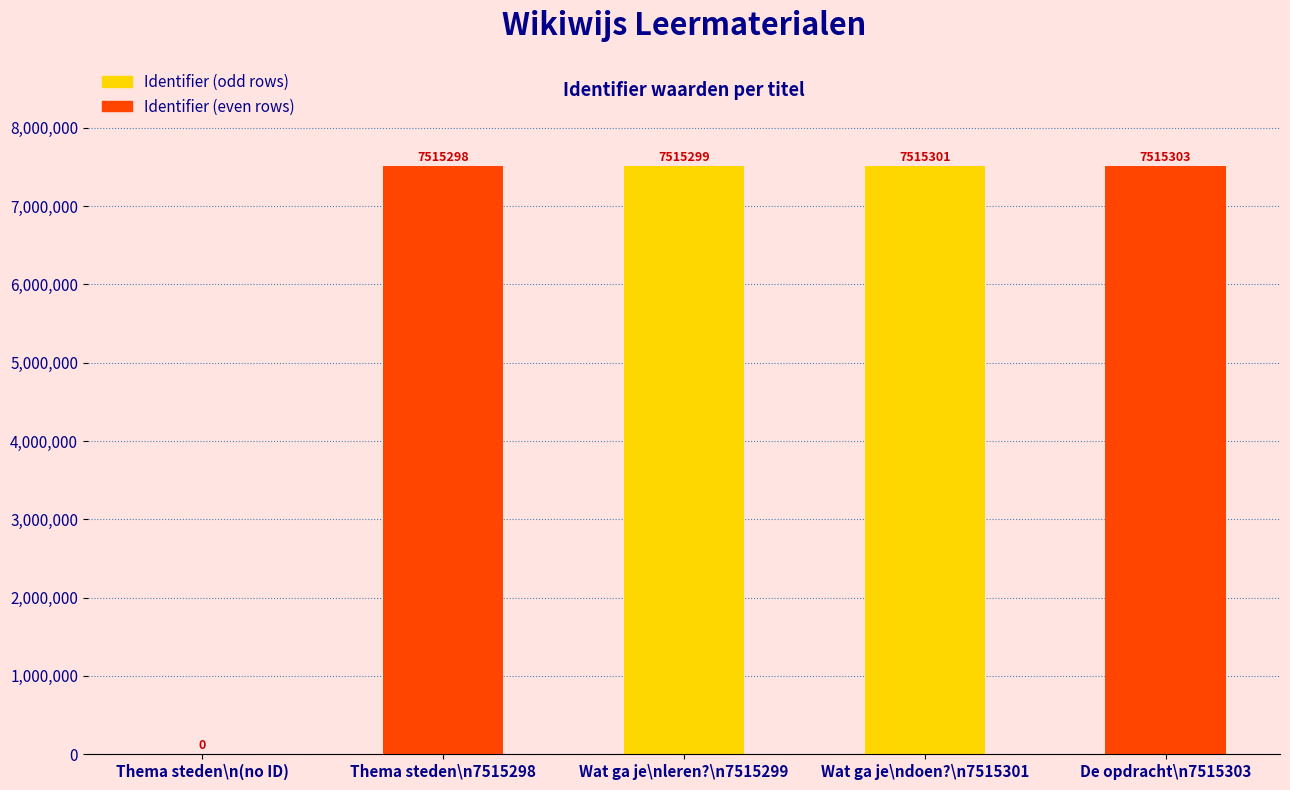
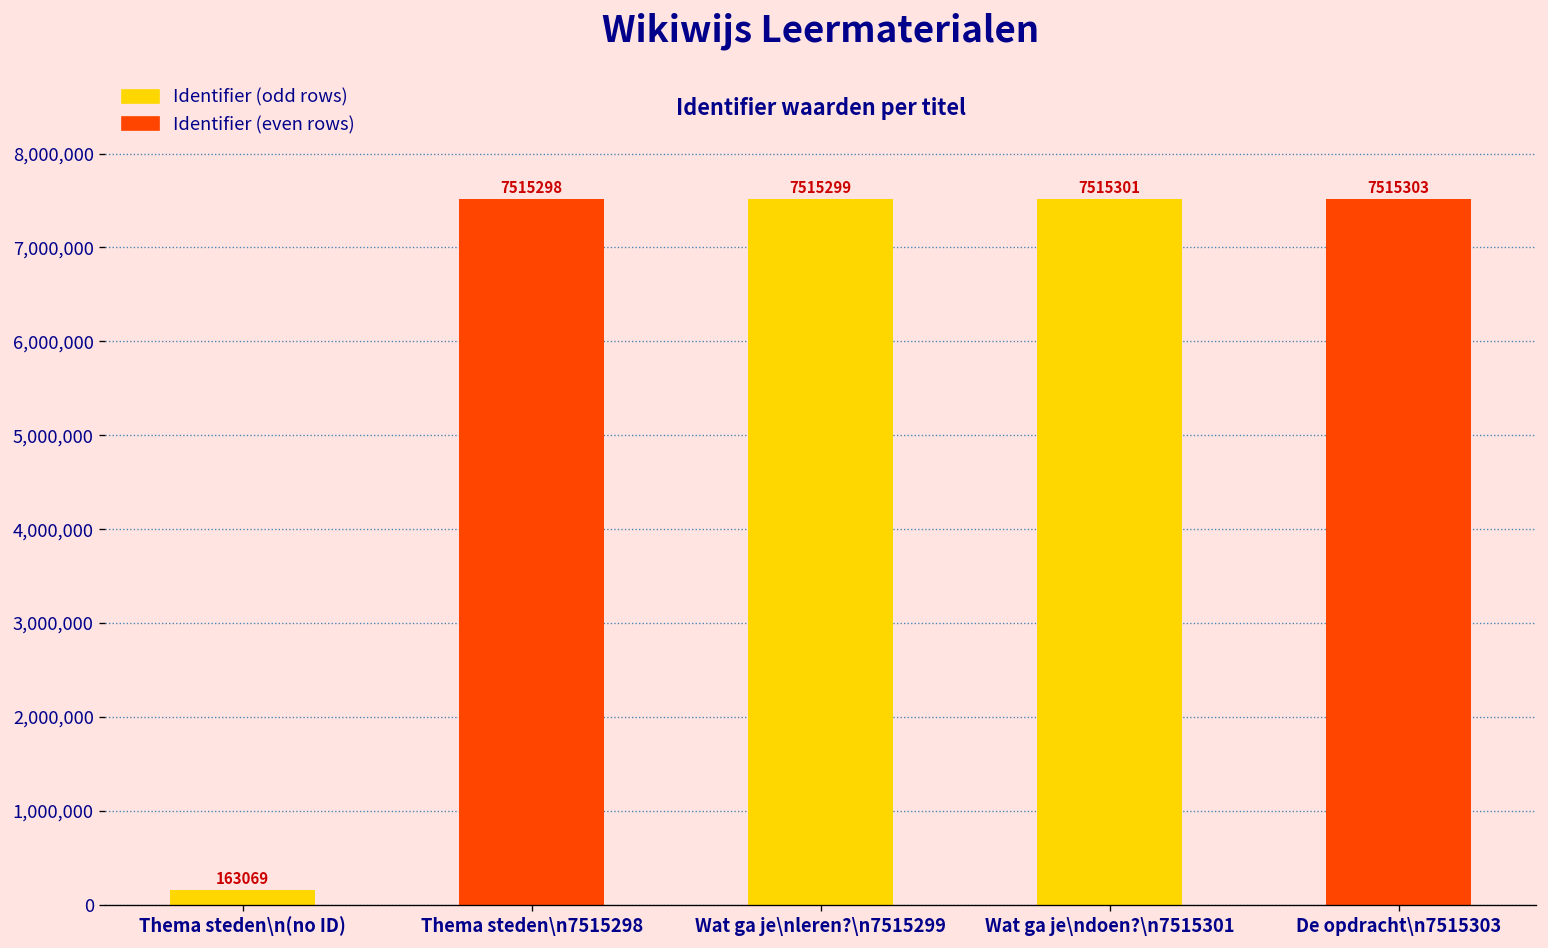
  {
-   "Thema steden\\n(no ID)": 0,
+   "Thema steden\\n(no ID)": 163069,
    "Thema steden\\n7515298": 7515298,
    "Wat ga je\\nleren?\\n7515299": 7515299,
    "Wat ga je\\ndoen?\\n7515301": 7515301,
    "De opdracht\\n7515303": 7515303
  }
